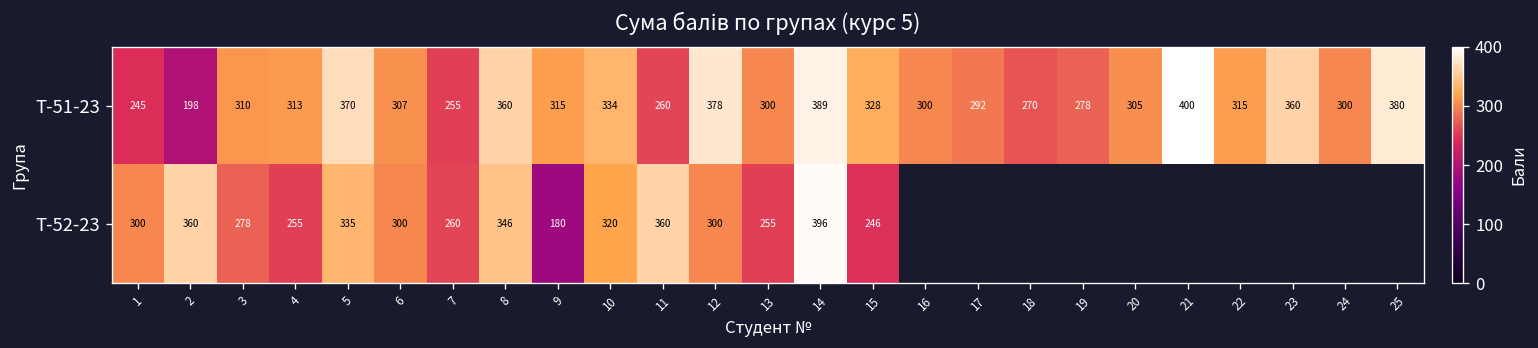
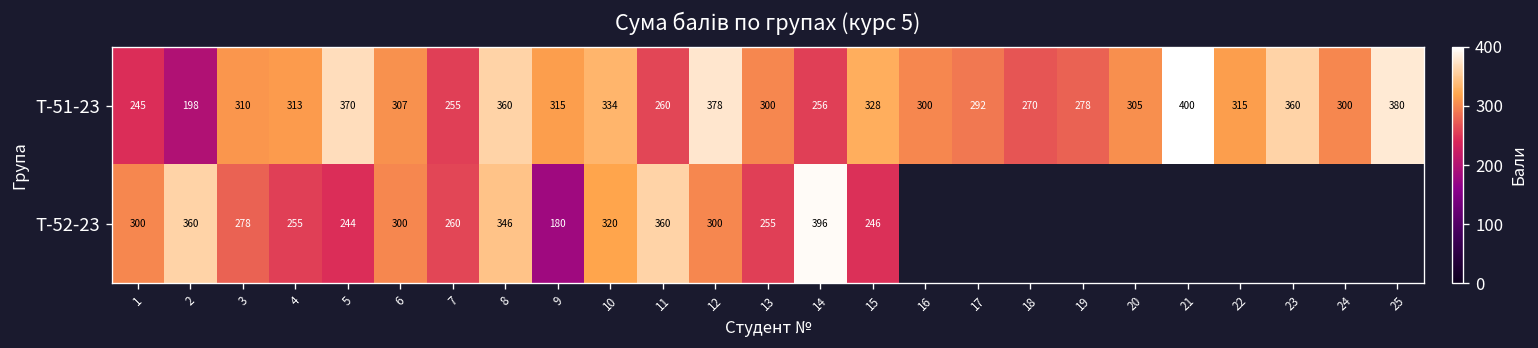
  {
    "Т-51-23": {
      "1": 245,
      "2": 198,
      "3": 310,
      "4": 313,
      "5": 370,
      "6": 307,
      "7": 255,
      "8": 360,
      "9": 315,
      "10": 334,
      "11": 260,
      "12": 378,
      "13": 300,
-     "14": 389,
+     "14": 256,
      "15": 328,
      "16": 300,
      "17": 292,
      "18": 270,
      "19": 278,
      "20": 305,
      "21": 400,
      "22": 315,
      "23": 360,
      "24": 300,
      "25": 380
    },
    "Т-52-23": {
      "1": 300,
      "2": 360,
      "3": 278,
      "4": 255,
-     "5": 335,
+     "5": 244,
      "6": 300,
      "7": 260,
      "8": 346,
      "9": 180,
      "10": 320,
      "11": 360,
      "12": 300,
      "13": 255,
      "14": 396,
      "15": 246
    }
  }
